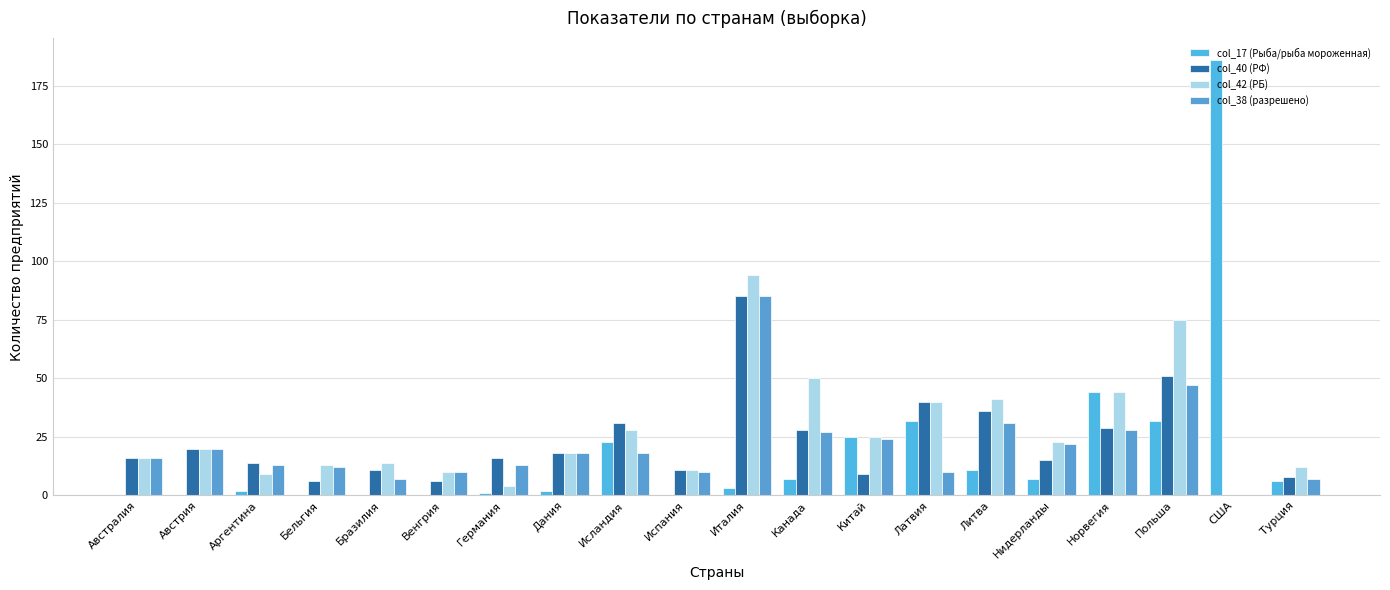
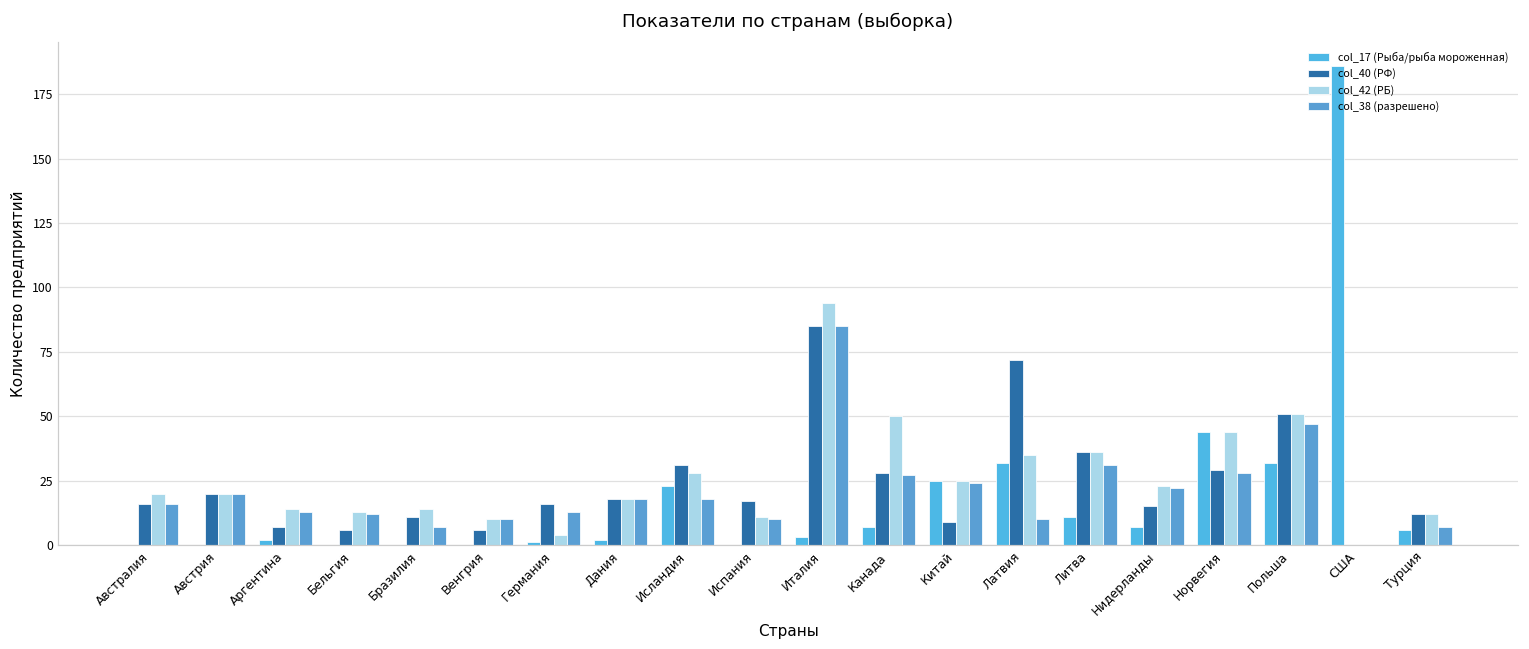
  {
    "col_40 (РФ)": {
      "Австралия": 16,
      "Австрия": 20,
-     "Аргентина": 14,
+     "Аргентина": 7,
      "Бельгия": 6,
      "Бразилия": 11,
      "Венгрия": 6,
      "Германия": 16,
      "Дания": 18,
      "Исландия": 31,
-     "Испания": 11,
+     "Испания": 17,
      "Италия": 85,
      "Канада": 28,
      "Китай": 9,
-     "Латвия": 40,
+     "Латвия": 72,
      "Литва": 36,
      "Нидерланды": 15,
      "Норвегия": 29,
      "Польша": 51,
      "США": 0,
-     "Турция": 8
+     "Турция": 12
    },
    "col_42 (РБ)": {
-     "Австралия": 16,
+     "Австралия": 20,
      "Австрия": 20,
-     "Аргентина": 9,
+     "Аргентина": 14,
      "Бельгия": 13,
      "Бразилия": 14,
      "Венгрия": 10,
      "Германия": 4,
      "Дания": 18,
      "Исландия": 28,
      "Испания": 11,
      "Италия": 94,
      "Канада": 50,
      "Китай": 25,
-     "Латвия": 40,
-     "Литва": 41,
+     "Латвия": 35,
+     "Литва": 36,
      "Нидерланды": 23,
      "Норвегия": 44,
-     "Польша": 75,
+     "Польша": 51,
      "США": 0,
      "Турция": 12
    }
  }
